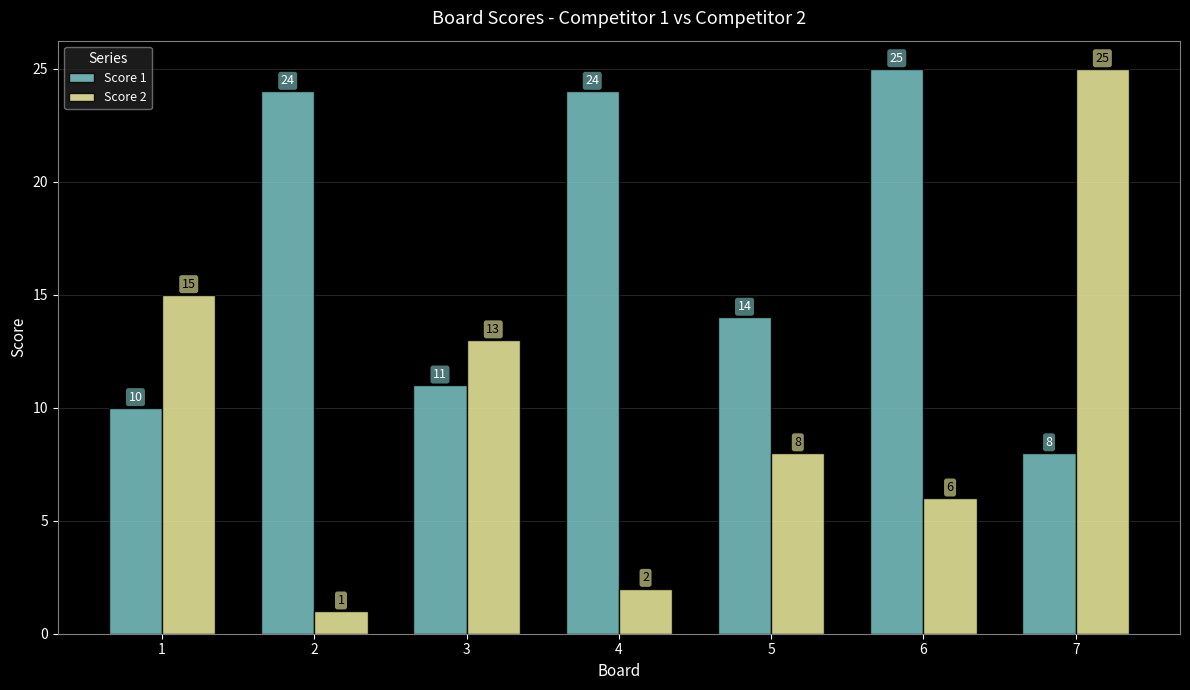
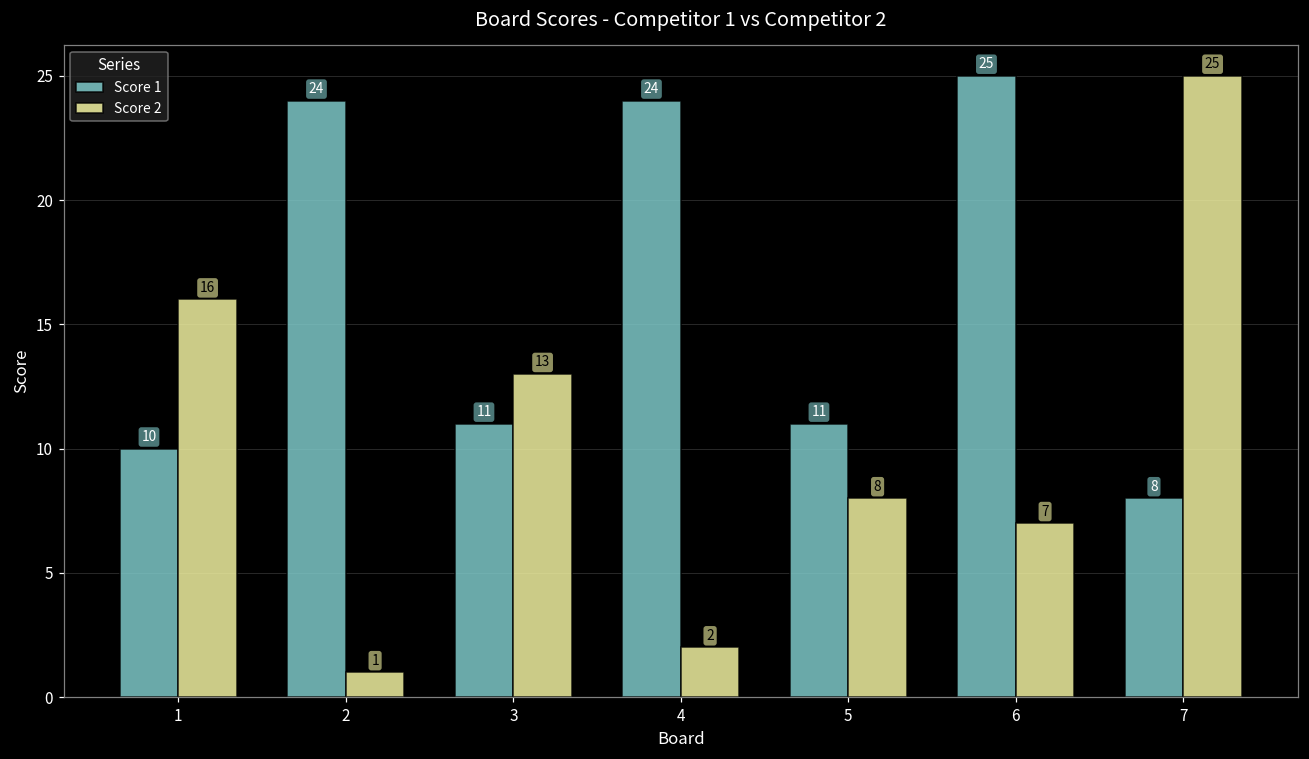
  {
    "Score 1": {
-     "5": 14
+     "5": 11
    },
    "Score 2": {
-     "1": 15,
-     "6": 6
+     "1": 16,
+     "6": 7
    }
  }
